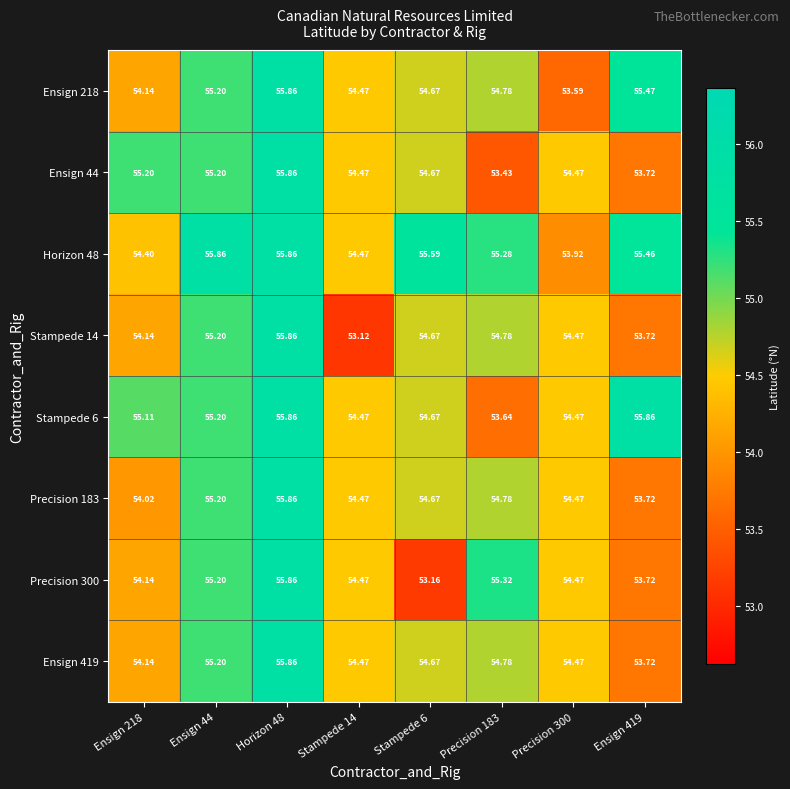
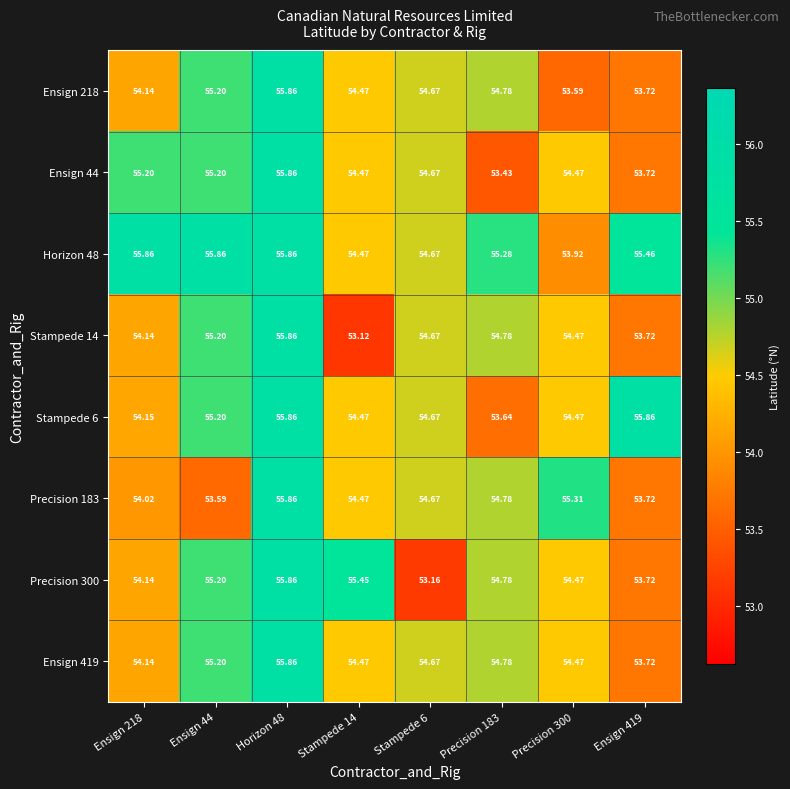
  {
    "Ensign 218": {
      "Ensign 218": 54.14,
      "Ensign 44": 55.20,
      "Horizon 48": 55.86,
      "Stampede 14": 54.47,
      "Stampede 6": 54.67,
      "Precision 183": 54.78,
      "Precision 300": 53.59,
-     "Ensign 419": 55.47
+     "Ensign 419": 53.72
    },
    "Ensign 44": {
      "Ensign 218": 55.20,
      "Ensign 44": 55.20,
      "Horizon 48": 55.86,
      "Stampede 14": 54.47,
      "Stampede 6": 54.67,
      "Precision 183": 53.43,
      "Precision 300": 54.47,
      "Ensign 419": 53.72
    },
    "Horizon 48": {
-     "Ensign 218": 54.40,
+     "Ensign 218": 55.86,
      "Ensign 44": 55.86,
      "Horizon 48": 55.86,
      "Stampede 14": 54.47,
-     "Stampede 6": 55.59,
+     "Stampede 6": 54.67,
      "Precision 183": 55.28,
      "Precision 300": 53.92,
      "Ensign 419": 55.46
    },
    "Stampede 14": {
      "Ensign 218": 54.14,
      "Ensign 44": 55.20,
      "Horizon 48": 55.86,
      "Stampede 14": 53.12,
      "Stampede 6": 54.67,
      "Precision 183": 54.78,
      "Precision 300": 54.47,
      "Ensign 419": 53.72
    },
    "Stampede 6": {
-     "Ensign 218": 55.11,
+     "Ensign 218": 54.15,
      "Ensign 44": 55.20,
      "Horizon 48": 55.86,
      "Stampede 14": 54.47,
      "Stampede 6": 54.67,
      "Precision 183": 53.64,
      "Precision 300": 54.47,
      "Ensign 419": 55.86
    },
    "Precision 183": {
      "Ensign 218": 54.02,
-     "Ensign 44": 55.20,
+     "Ensign 44": 53.59,
      "Horizon 48": 55.86,
      "Stampede 14": 54.47,
      "Stampede 6": 54.67,
      "Precision 183": 54.78,
-     "Precision 300": 54.47,
+     "Precision 300": 55.31,
      "Ensign 419": 53.72
    },
    "Precision 300": {
      "Ensign 218": 54.14,
      "Ensign 44": 55.20,
      "Horizon 48": 55.86,
-     "Stampede 14": 54.47,
+     "Stampede 14": 55.45,
      "Stampede 6": 53.16,
-     "Precision 183": 55.32,
+     "Precision 183": 54.78,
      "Precision 300": 54.47,
      "Ensign 419": 53.72
    },
    "Ensign 419": {
      "Ensign 218": 54.14,
      "Ensign 44": 55.20,
      "Horizon 48": 55.86,
      "Stampede 14": 54.47,
      "Stampede 6": 54.67,
      "Precision 183": 54.78,
      "Precision 300": 54.47,
      "Ensign 419": 53.72
    }
  }
